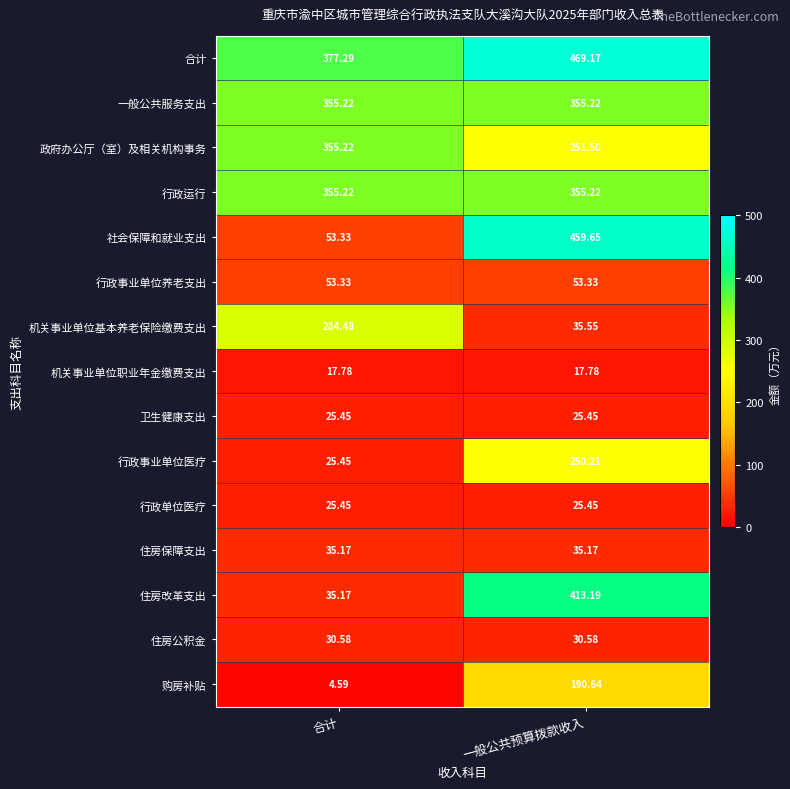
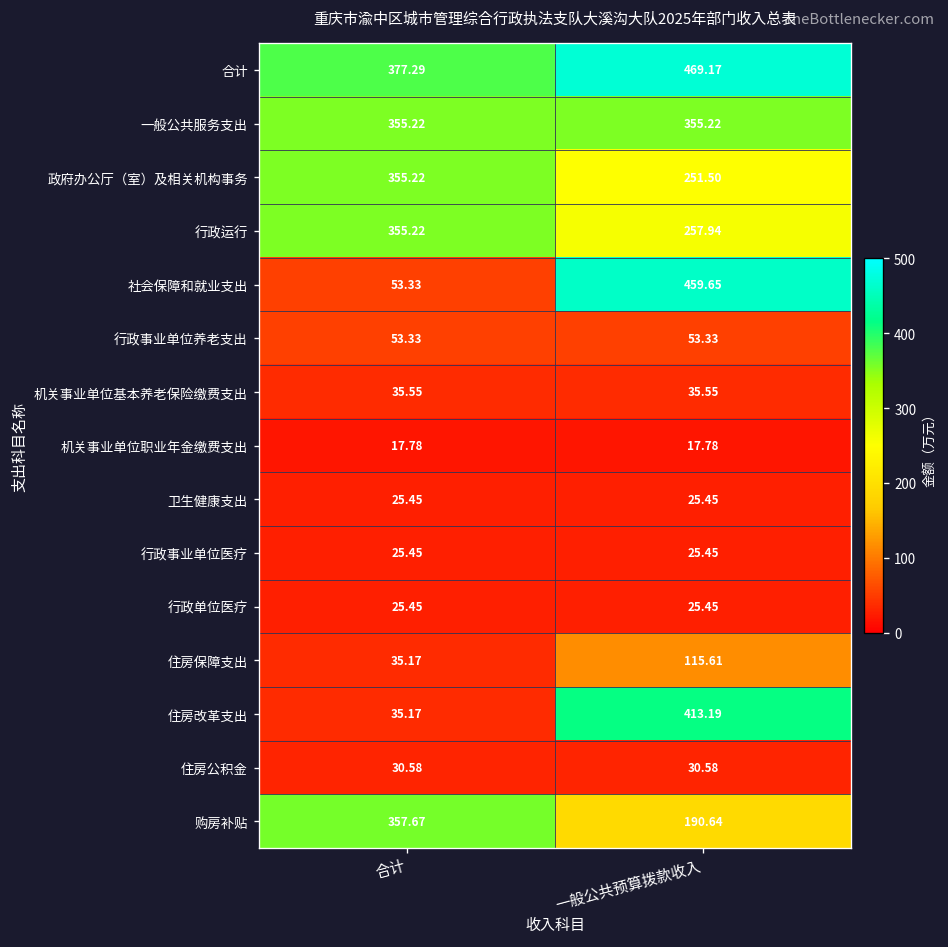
  {
    "合计": {
      "合计": 377.29,
      "一般公共预算拨款收入": 469.17
    },
    "一般公共服务支出": {
      "合计": 355.22,
      "一般公共预算拨款收入": 355.22
    },
    "政府办公厅（室）及相关机构事务": {
      "合计": 355.22,
      "一般公共预算拨款收入": 251.50
    },
    "行政运行": {
      "合计": 355.22,
-     "一般公共预算拨款收入": 355.22
+     "一般公共预算拨款收入": 257.94
    },
    "社会保障和就业支出": {
      "合计": 53.33,
      "一般公共预算拨款收入": 459.65
    },
    "行政事业单位养老支出": {
      "合计": 53.33,
      "一般公共预算拨款收入": 53.33
    },
    "机关事业单位基本养老保险缴费支出": {
-     "合计": 284.48,
+     "合计": 35.55,
      "一般公共预算拨款收入": 35.55
    },
    "机关事业单位职业年金缴费支出": {
      "合计": 17.78,
      "一般公共预算拨款收入": 17.78
    },
    "卫生健康支出": {
      "合计": 25.45,
      "一般公共预算拨款收入": 25.45
    },
    "行政事业单位医疗": {
      "合计": 25.45,
-     "一般公共预算拨款收入": 250.21
+     "一般公共预算拨款收入": 25.45
    },
    "行政单位医疗": {
      "合计": 25.45,
      "一般公共预算拨款收入": 25.45
    },
    "住房保障支出": {
      "合计": 35.17,
-     "一般公共预算拨款收入": 35.17
+     "一般公共预算拨款收入": 115.61
    },
    "住房改革支出": {
      "合计": 35.17,
      "一般公共预算拨款收入": 413.19
    },
    "住房公积金": {
      "合计": 30.58,
      "一般公共预算拨款收入": 30.58
    },
    "购房补贴": {
-     "合计": 4.59,
+     "合计": 357.67,
      "一般公共预算拨款收入": 190.64
    }
  }
